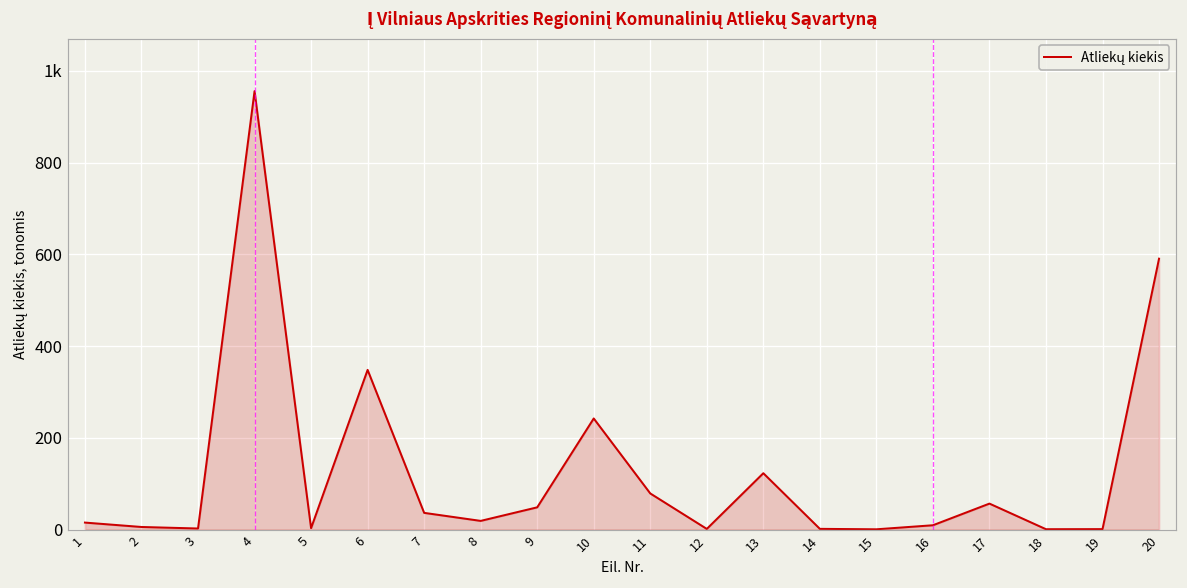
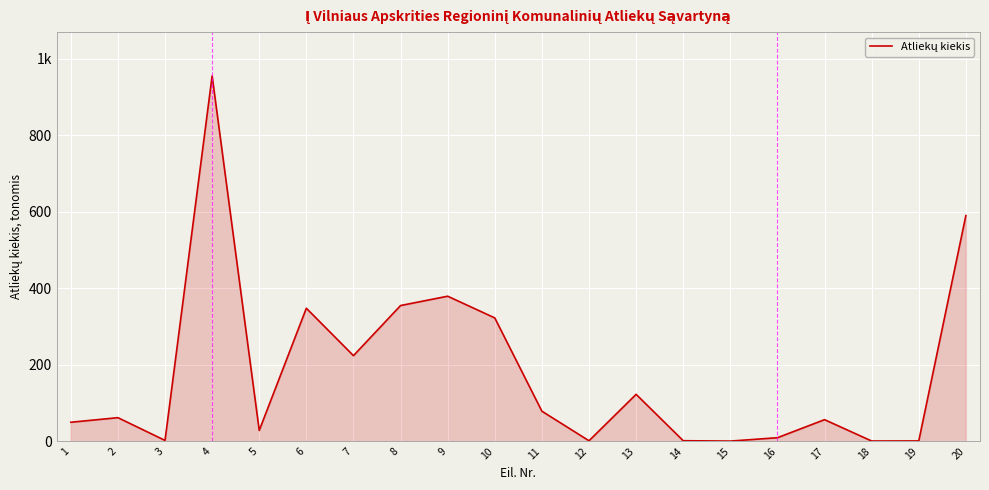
  {
-   "1": 20,
-   "2": 10,
+   "1": 50,
+   "2": 60,
    "3": 0,
    "4": 960,
-   "5": 0,
+   "5": 30,
    "6": 350,
-   "7": 40,
-   "8": 20,
-   "9": 50,
-   "10": 240,
+   "7": 220,
+   "8": 360,
+   "9": 380,
+   "10": 320,
    "11": 80,
    "12": 0,
    "13": 120,
    "14": 0,
    "15": 0,
    "16": 10,
    "17": 60,
    "18": 0,
    "19": 0,
    "20": 590
  }
